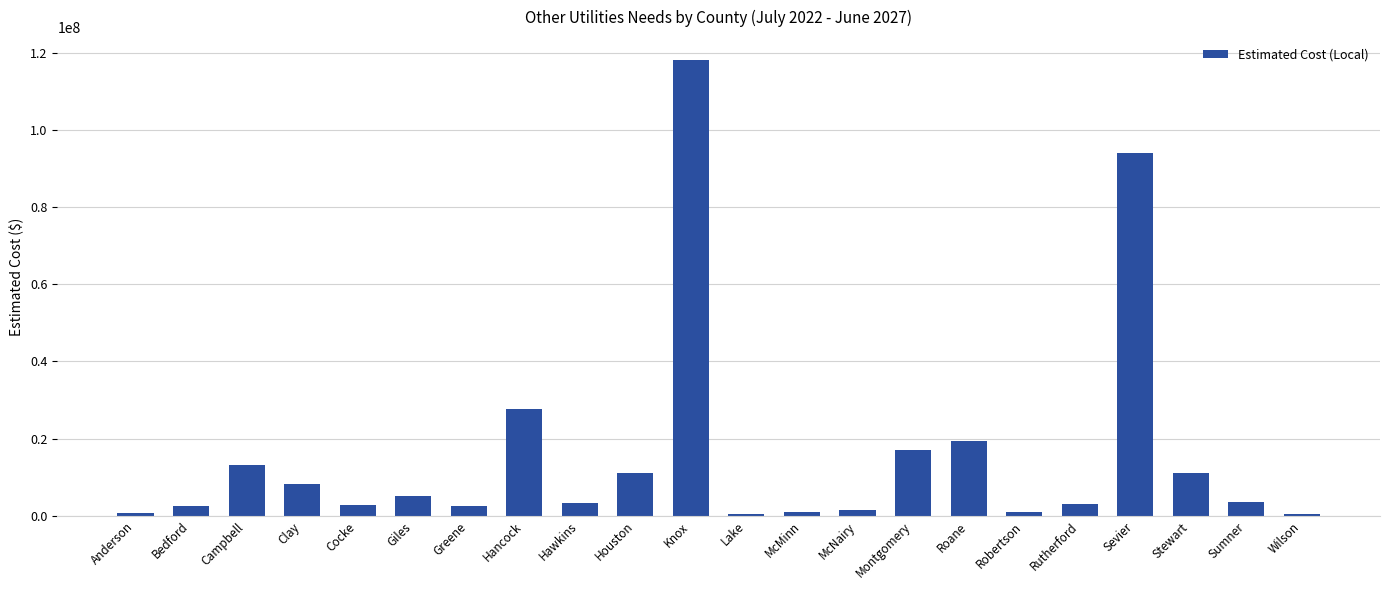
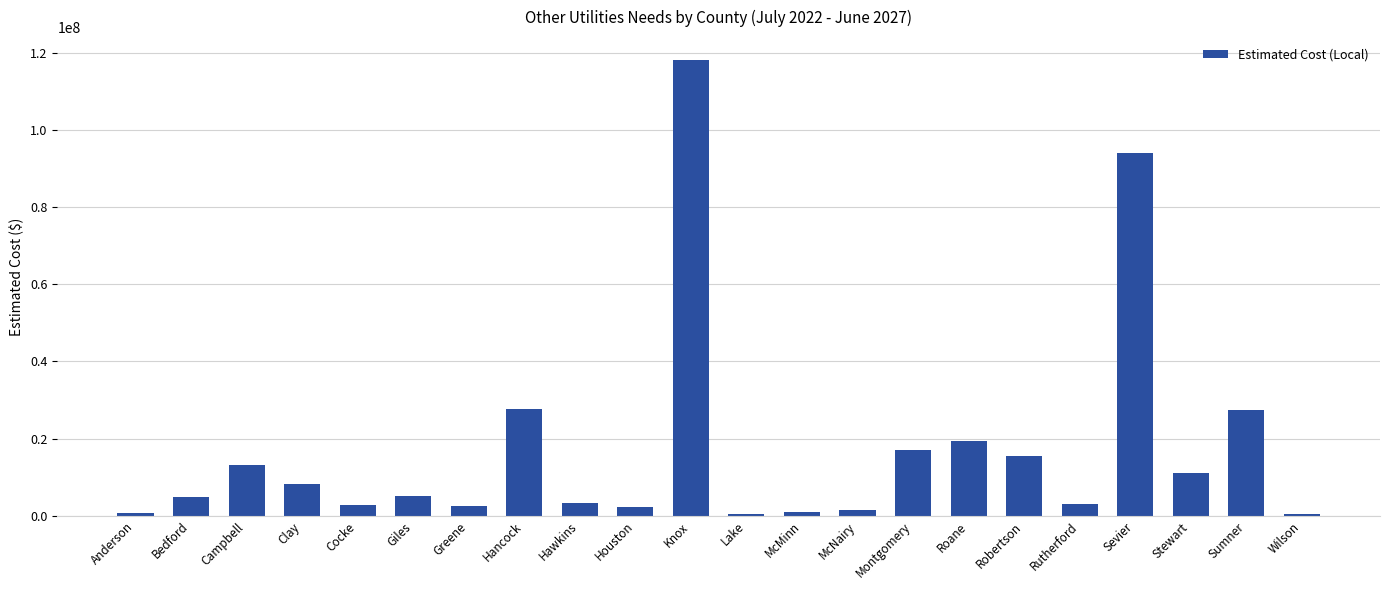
  {
    "Anderson": 1000000,
-   "Bedford": 3000000,
+   "Bedford": 5000000,
    "Campbell": 13000000,
    "Clay": 8000000,
    "Cocke": 3000000,
    "Giles": 5000000,
    "Greene": 3000000,
    "Hancock": 28000000,
    "Hawkins": 3000000,
-   "Houston": 11000000,
+   "Houston": 2000000,
    "Knox": 118000000,
    "McMinn": 1000000,
    "McNairy": 2000000,
    "Montgomery": 17000000,
    "Roane": 19000000,
-   "Robertson": 1000000,
+   "Robertson": 16000000,
    "Rutherford": 3000000,
    "Sevier": 94000000,
    "Stewart": 11000000,
-   "Sumner": 4000000
+   "Sumner": 27000000
  }
